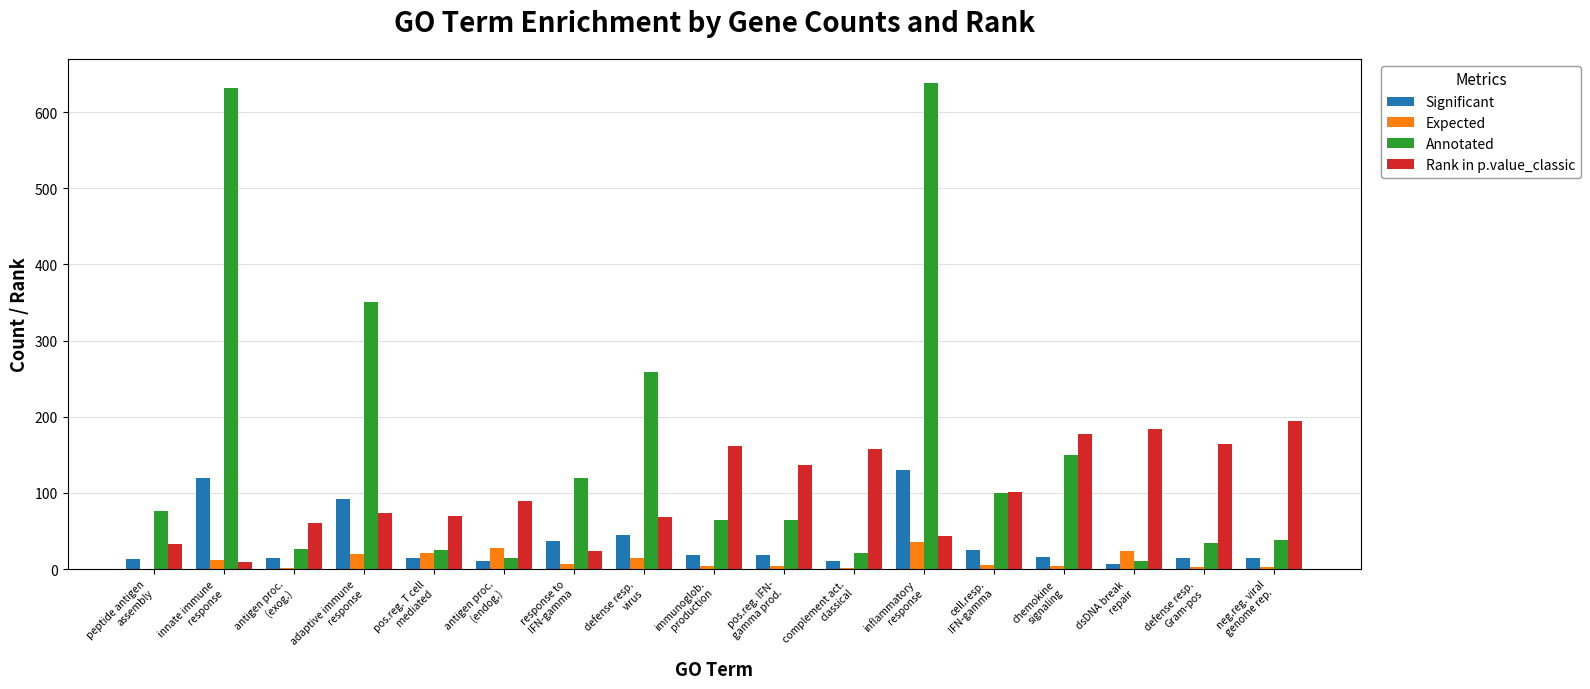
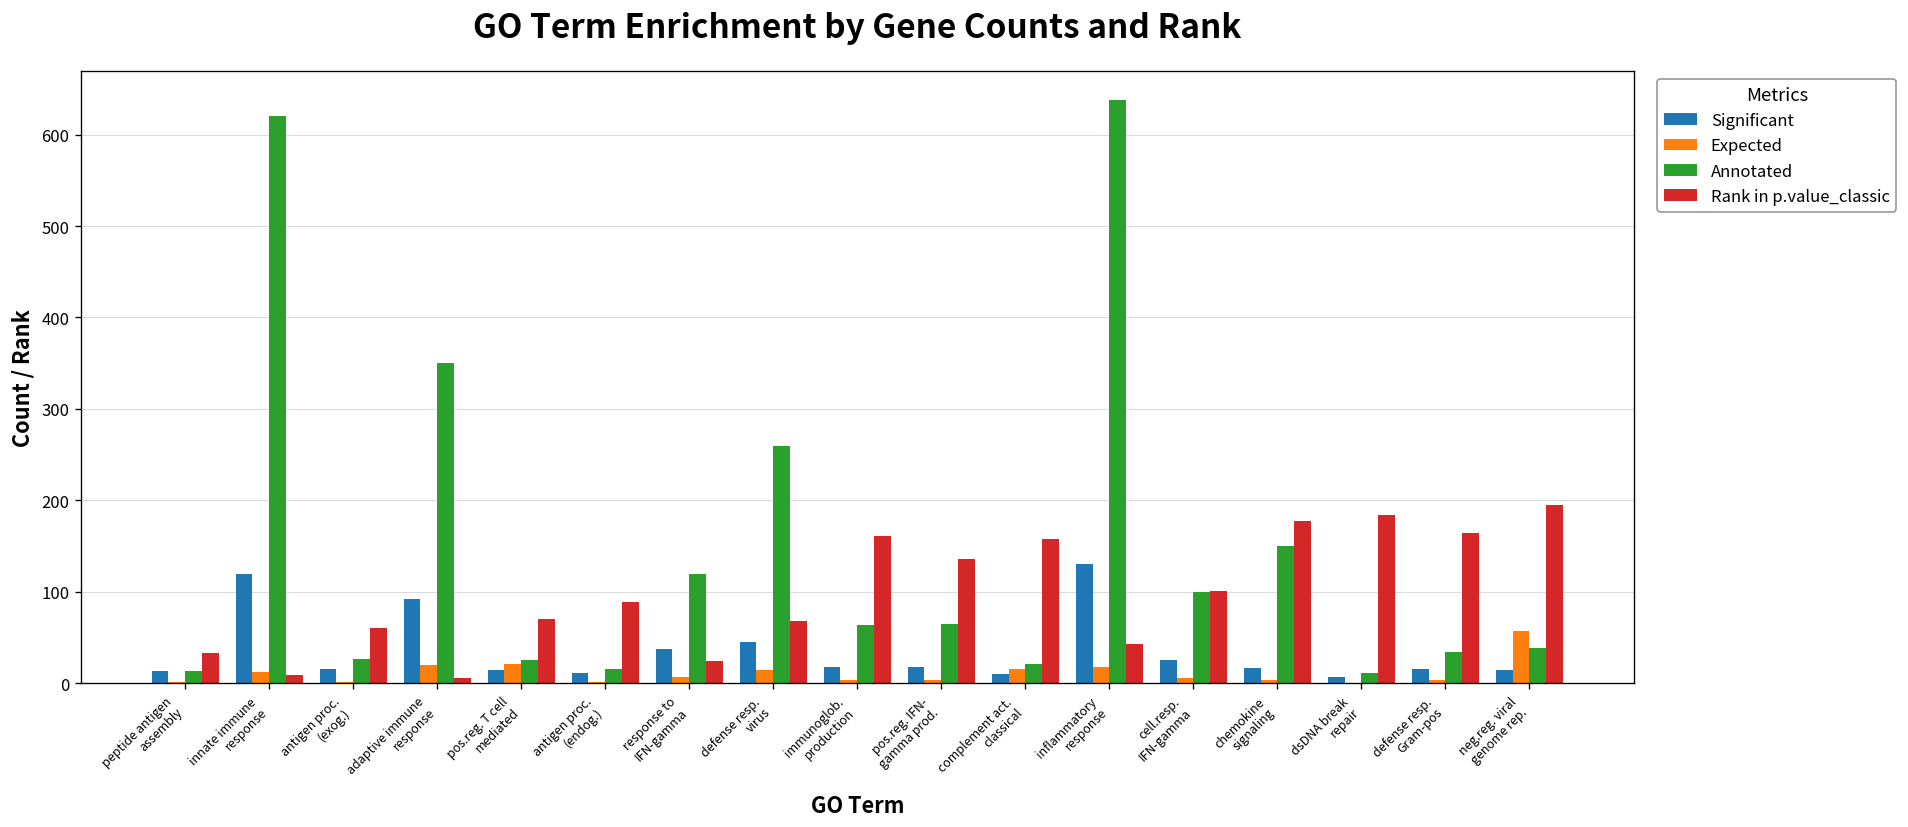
  {
    "Significant": {
      "peptide antigen assembly": 10,
      "innate immune response": 120,
      "antigen proc. (exog.)": 20,
      "adaptive immune response": 90,
      "pos.reg. T cell mediated": 10,
      "antigen proc. (endog.)": 10,
      "response to IFN-gamma": 40,
      "defense resp. virus": 50,
      "immunoglob. production": 20,
      "pos.reg. IFN- gamma prod.": 20,
      "complement act. classical": 10,
      "inflammatory response": 130,
      "cell.resp. IFN-gamma": 30,
      "chemokine signaling": 20,
      "dsDNA break repair": 10,
      "defense resp. Gram-pos": 20,
      "neg.reg. viral genome rep.": 10
    },
    "Expected": {
      "innate immune response": 10,
      "adaptive immune response": 20,
      "pos.reg. T cell mediated": 20,
-     "antigen proc. (endog.)": 30,
+     "antigen proc. (endog.)": 0,
      "response to IFN-gamma": 10,
      "defense resp. virus": 10,
      "immunoglob. production": 0,
      "pos.reg. IFN- gamma prod.": 0,
-     "complement act. classical": 0,
-     "inflammatory response": 40,
+     "complement act. classical": 20,
+     "inflammatory response": 20,
      "cell.resp. IFN-gamma": 10,
      "chemokine signaling": 0,
-     "dsDNA break repair": 20,
+     "dsDNA break repair": 0,
      "defense resp. Gram-pos": 0,
-     "neg.reg. viral genome rep.": 0
+     "neg.reg. viral genome rep.": 60
    },
    "Annotated": {
-     "peptide antigen assembly": 80,
-     "innate immune response": 630,
+     "peptide antigen assembly": 10,
+     "innate immune response": 620,
      "antigen proc. (exog.)": 30,
      "adaptive immune response": 350,
      "pos.reg. T cell mediated": 30,
      "antigen proc. (endog.)": 20,
      "response to IFN-gamma": 120,
      "defense resp. virus": 260,
      "immunoglob. production": 60,
      "pos.reg. IFN- gamma prod.": 70,
      "complement act. classical": 20,
      "inflammatory response": 640,
      "cell.resp. IFN-gamma": 100,
      "chemokine signaling": 150,
      "dsDNA break repair": 10,
      "defense resp. Gram-pos": 30,
      "neg.reg. viral genome rep.": 40
    },
    "Rank in p.value_classic": {
      "peptide antigen assembly": 30,
      "innate immune response": 10,
      "antigen proc. (exog.)": 60,
-     "adaptive immune response": 70,
+     "adaptive immune response": 10,
      "pos.reg. T cell mediated": 70,
      "antigen proc. (endog.)": 90,
      "response to IFN-gamma": 20,
      "defense resp. virus": 70,
      "immunoglob. production": 160,
      "pos.reg. IFN- gamma prod.": 140,
      "complement act. classical": 160,
      "inflammatory response": 40,
      "cell.resp. IFN-gamma": 100,
      "chemokine signaling": 180,
      "dsDNA break repair": 180,
      "defense resp. Gram-pos": 160,
      "neg.reg. viral genome rep.": 200
    }
  }
